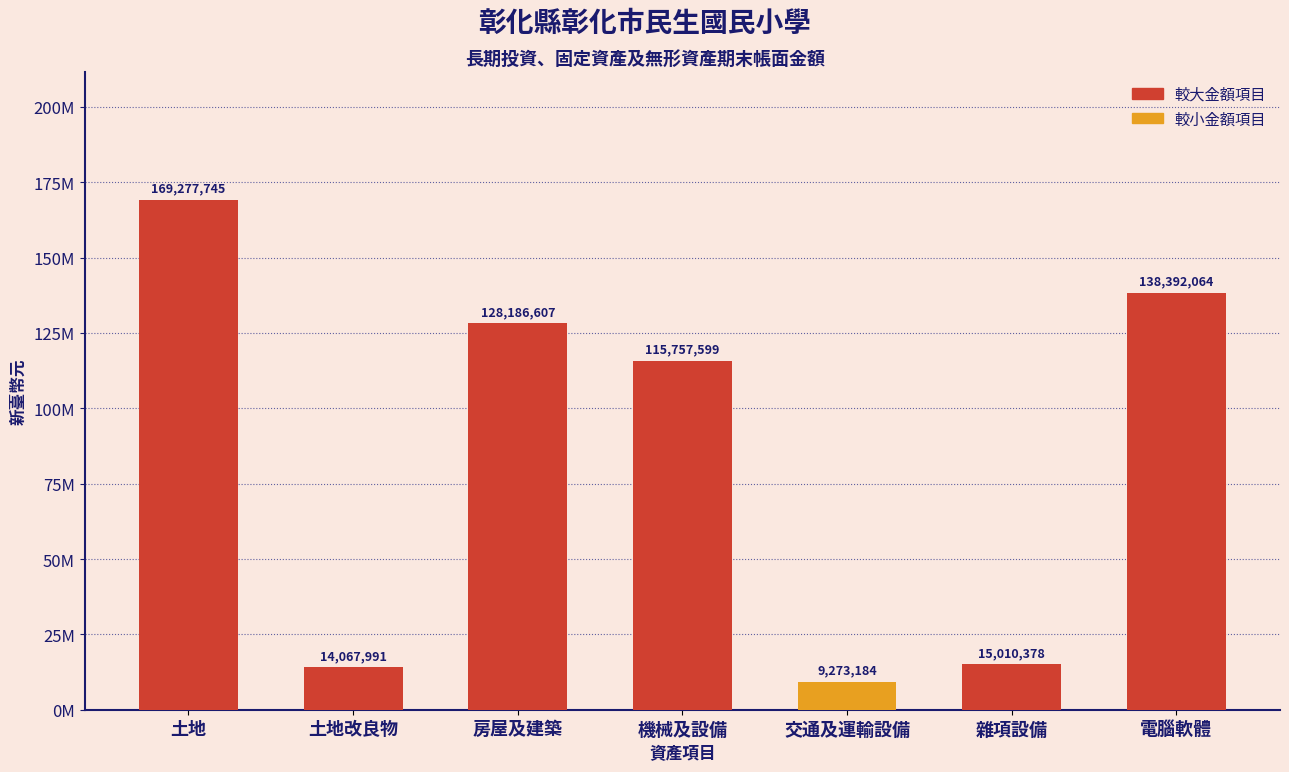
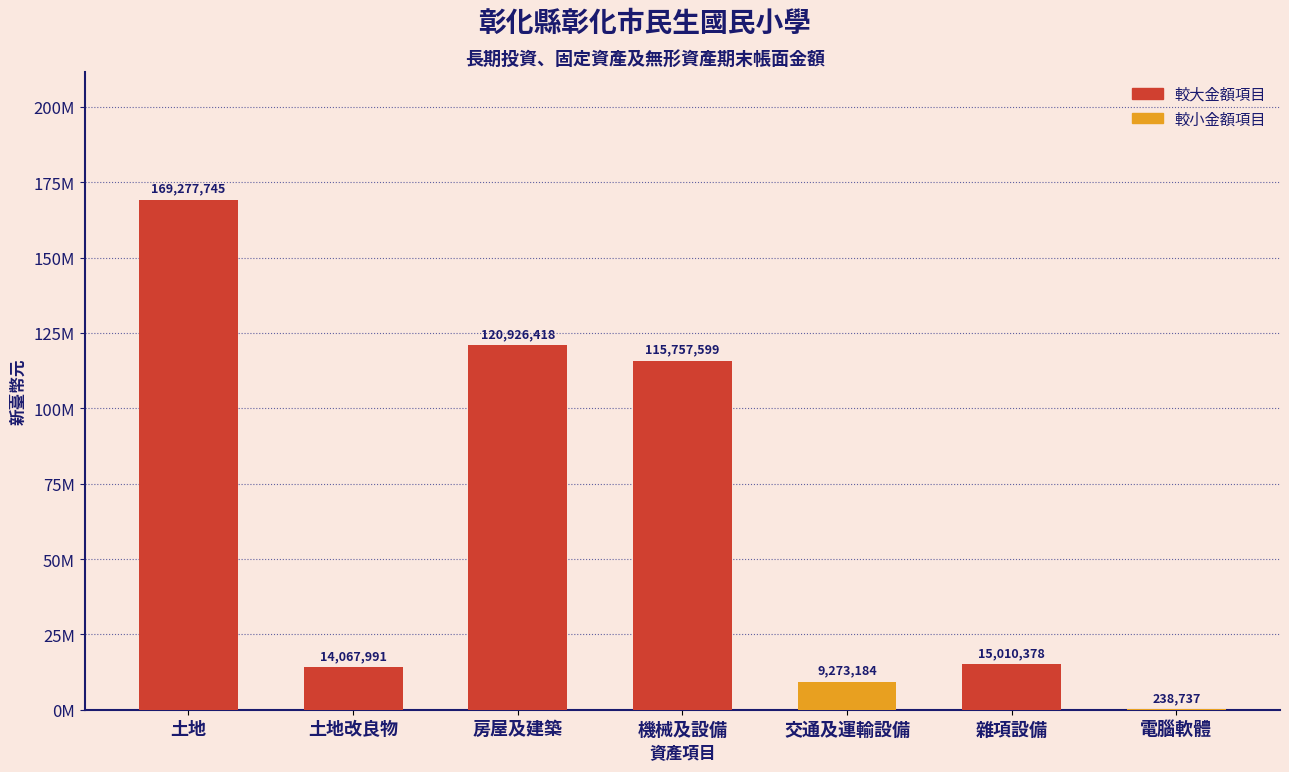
  {
    "土地": "169,277,745",
    "土地改良物": "14,067,991",
-   "房屋及建築": "128,186,607",
+   "房屋及建築": "120,926,418",
    "機械及設備": "115,757,599",
    "交通及運輸設備": "9,273,184",
    "雜項設備": "15,010,378",
-   "電腦軟體": "138,392,064"
+   "電腦軟體": "238,737"
  }
